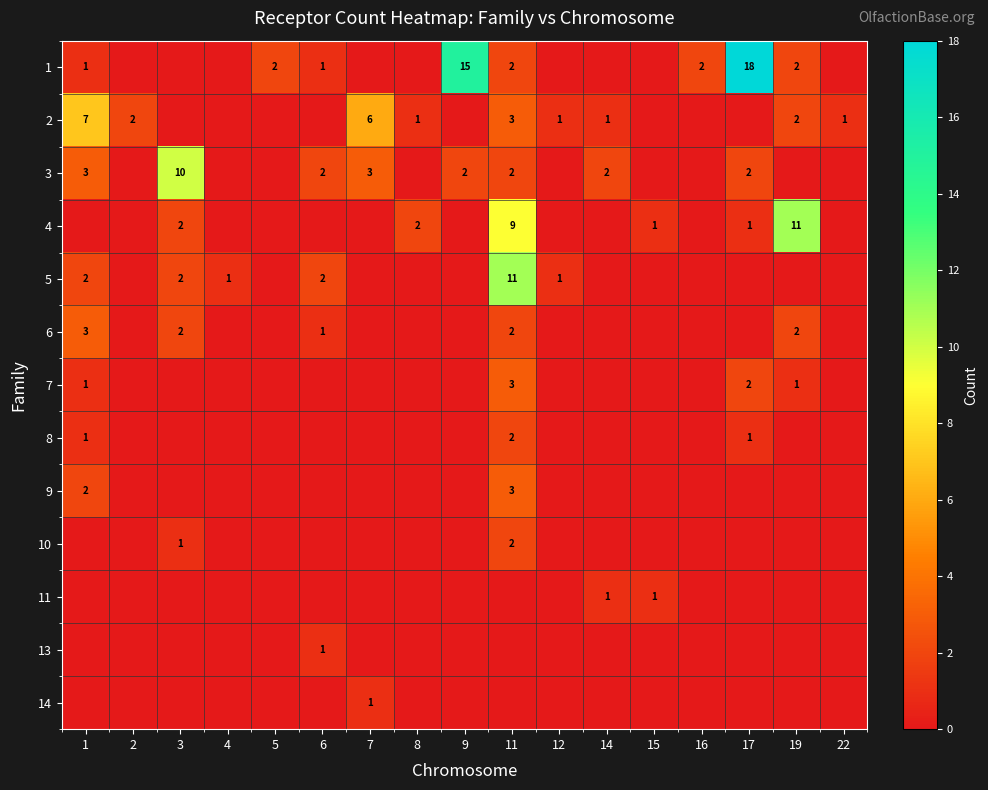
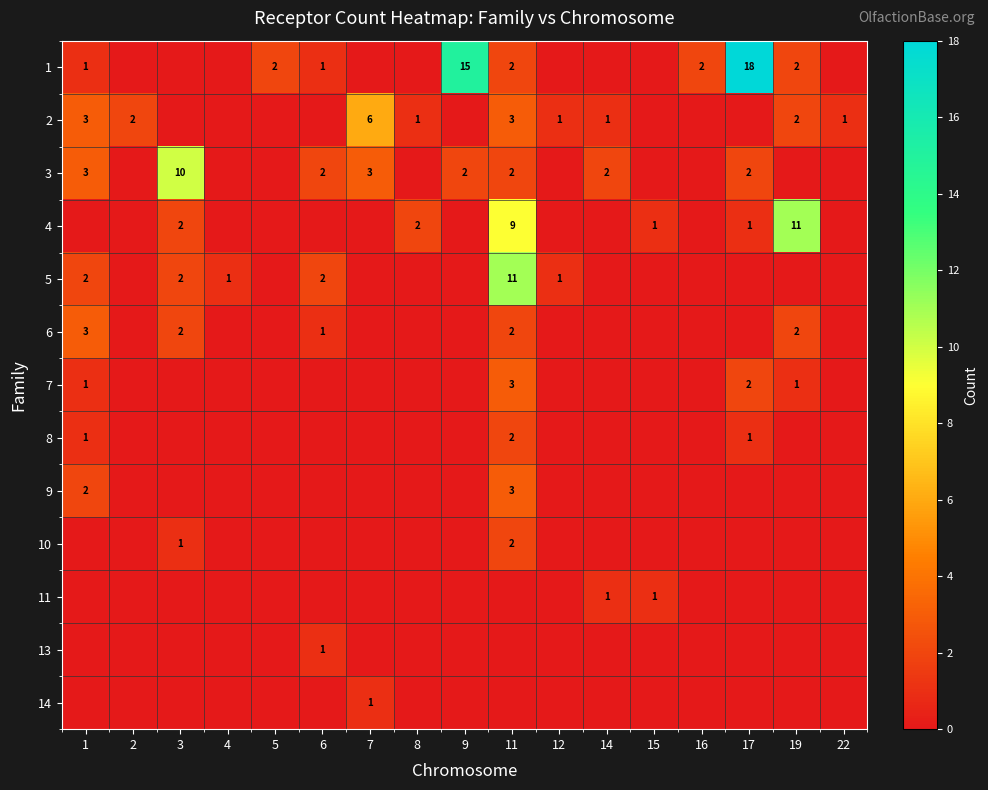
  {
    "1": {
      "1": 1,
      "5": 2,
      "6": 1,
      "9": 15,
      "11": 2,
      "16": 2,
      "17": 18,
      "19": 2
    },
    "2": {
-     "1": 7,
+     "1": 3,
      "2": 2,
      "7": 6,
      "8": 1,
      "11": 3,
      "12": 1,
      "14": 1,
      "19": 2,
      "22": 1
    },
    "3": {
      "1": 3,
      "3": 10,
      "6": 2,
      "7": 3,
      "9": 2,
      "11": 2,
      "14": 2,
      "17": 2
    },
    "4": {
      "3": 2,
      "8": 2,
      "11": 9,
      "15": 1,
      "17": 1,
      "19": 11
    },
    "5": {
      "1": 2,
      "3": 2,
      "4": 1,
      "6": 2,
      "11": 11,
      "12": 1
    },
    "6": {
      "1": 3,
      "3": 2,
      "6": 1,
      "11": 2,
      "19": 2
    },
    "7": {
      "1": 1,
      "11": 3,
      "17": 2,
      "19": 1
    },
    "8": {
      "1": 1,
      "11": 2,
      "17": 1
    },
    "9": {
      "1": 2,
      "11": 3
    },
    "10": {
      "3": 1,
      "11": 2
    },
    "11": {
      "14": 1,
      "15": 1
    },
    "13": {
      "6": 1
    },
    "14": {
      "7": 1
    }
  }
